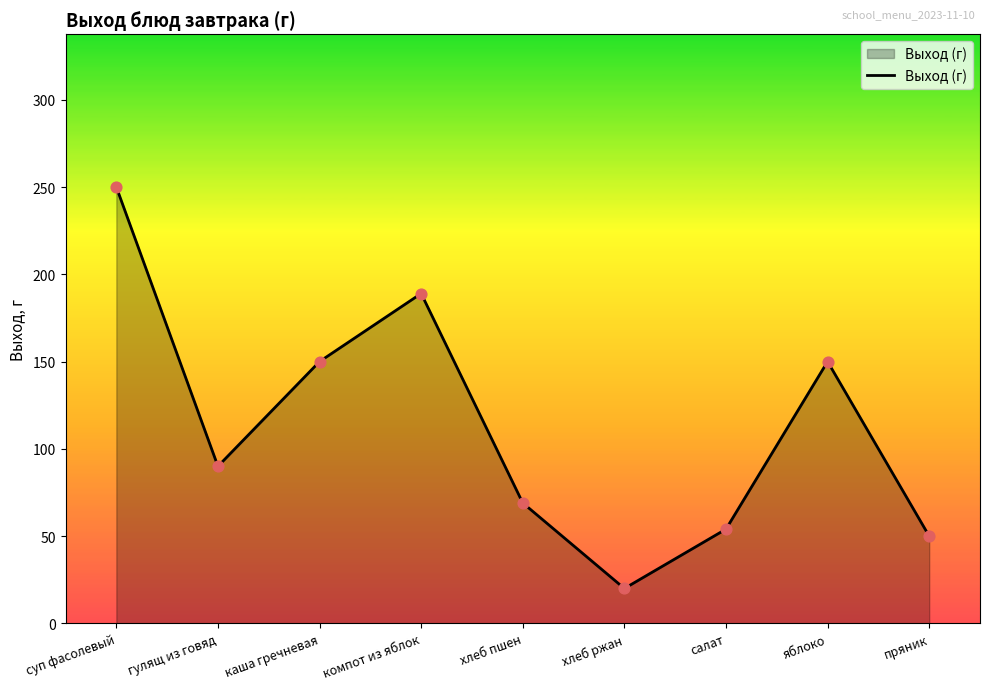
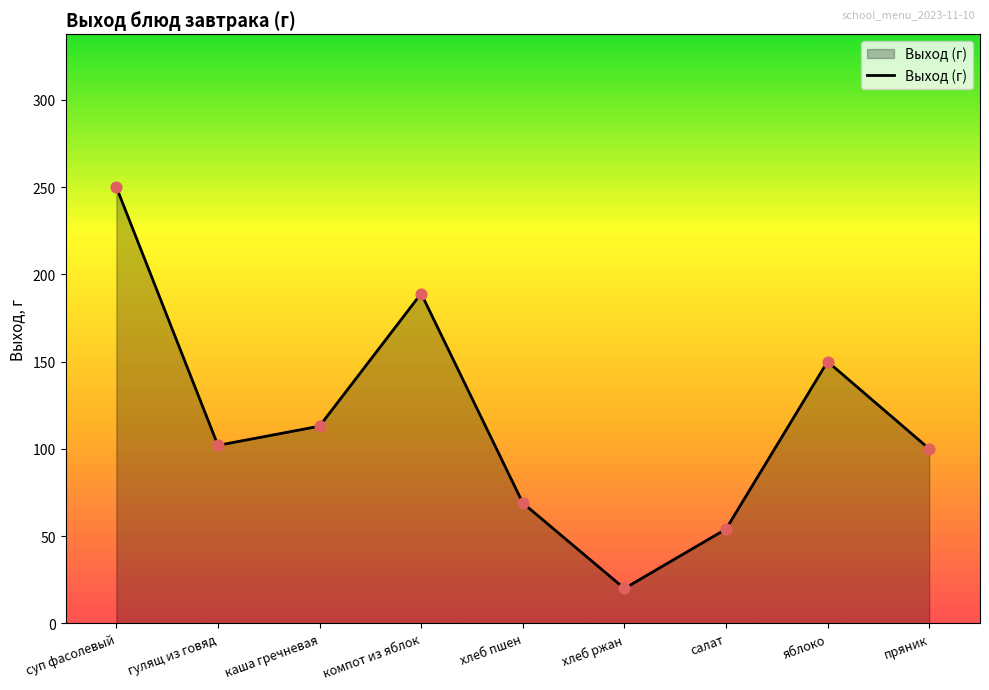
  {
    "суп фасолевый": 250,
-   "гулящ из говяд": 90,
-   "каша гречневая": 150,
+   "гулящ из говяд": 102,
+   "каша гречневая": 113,
    "компот из яблок": 189,
    "хлеб пшен": 69,
    "хлеб ржан": 20,
    "салат": 54,
    "яблоко": 150,
-   "пряник": 50
+   "пряник": 100
  }
